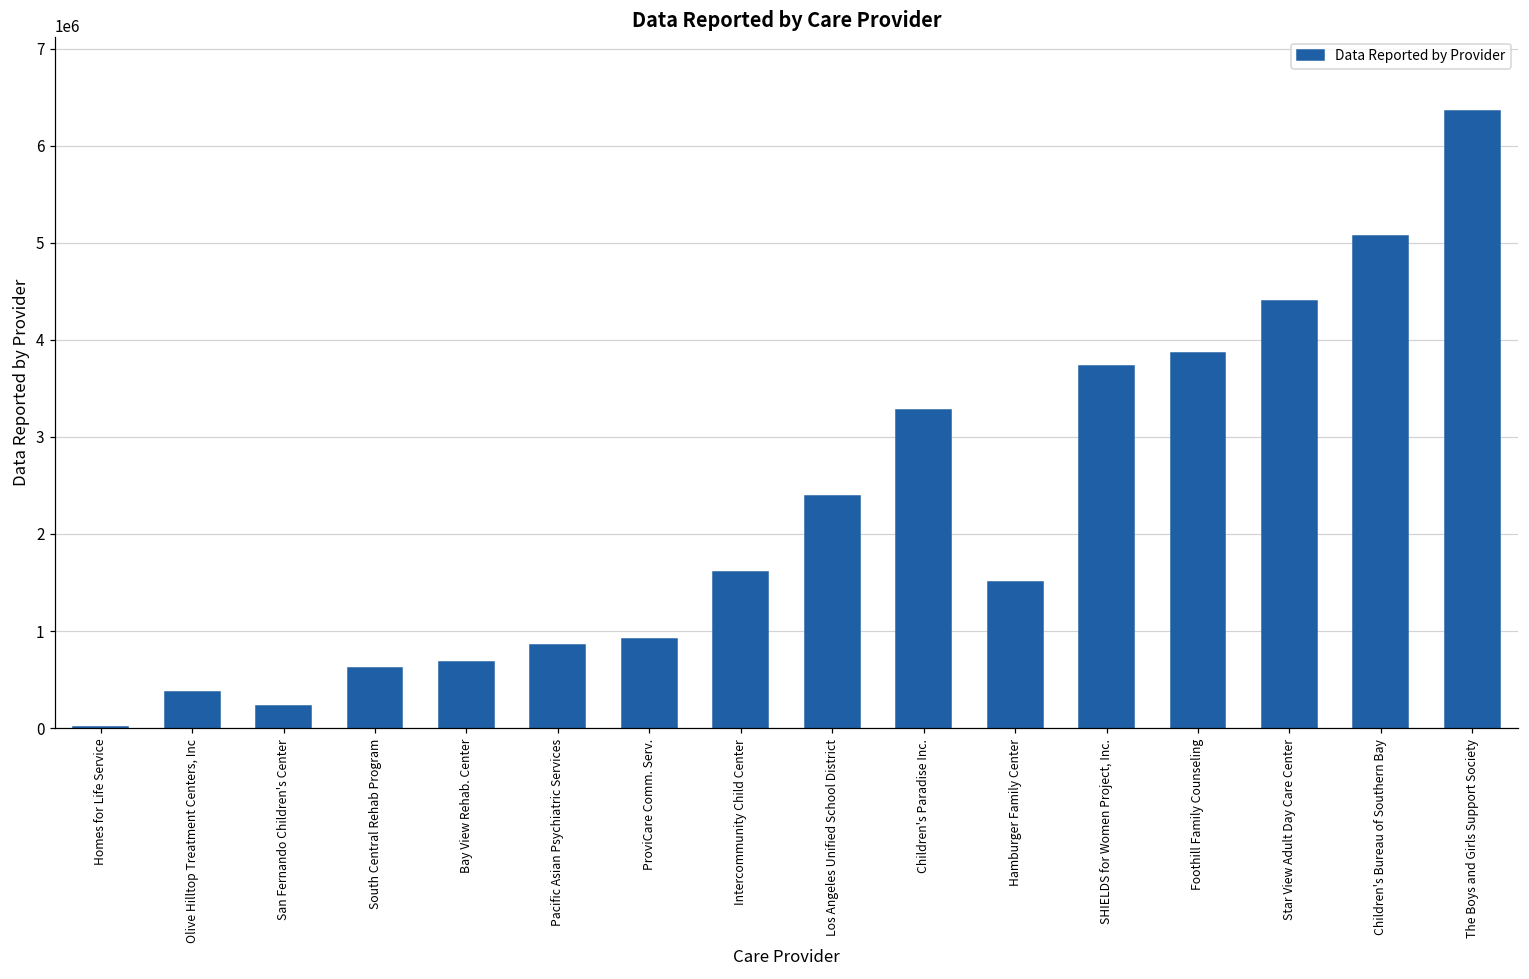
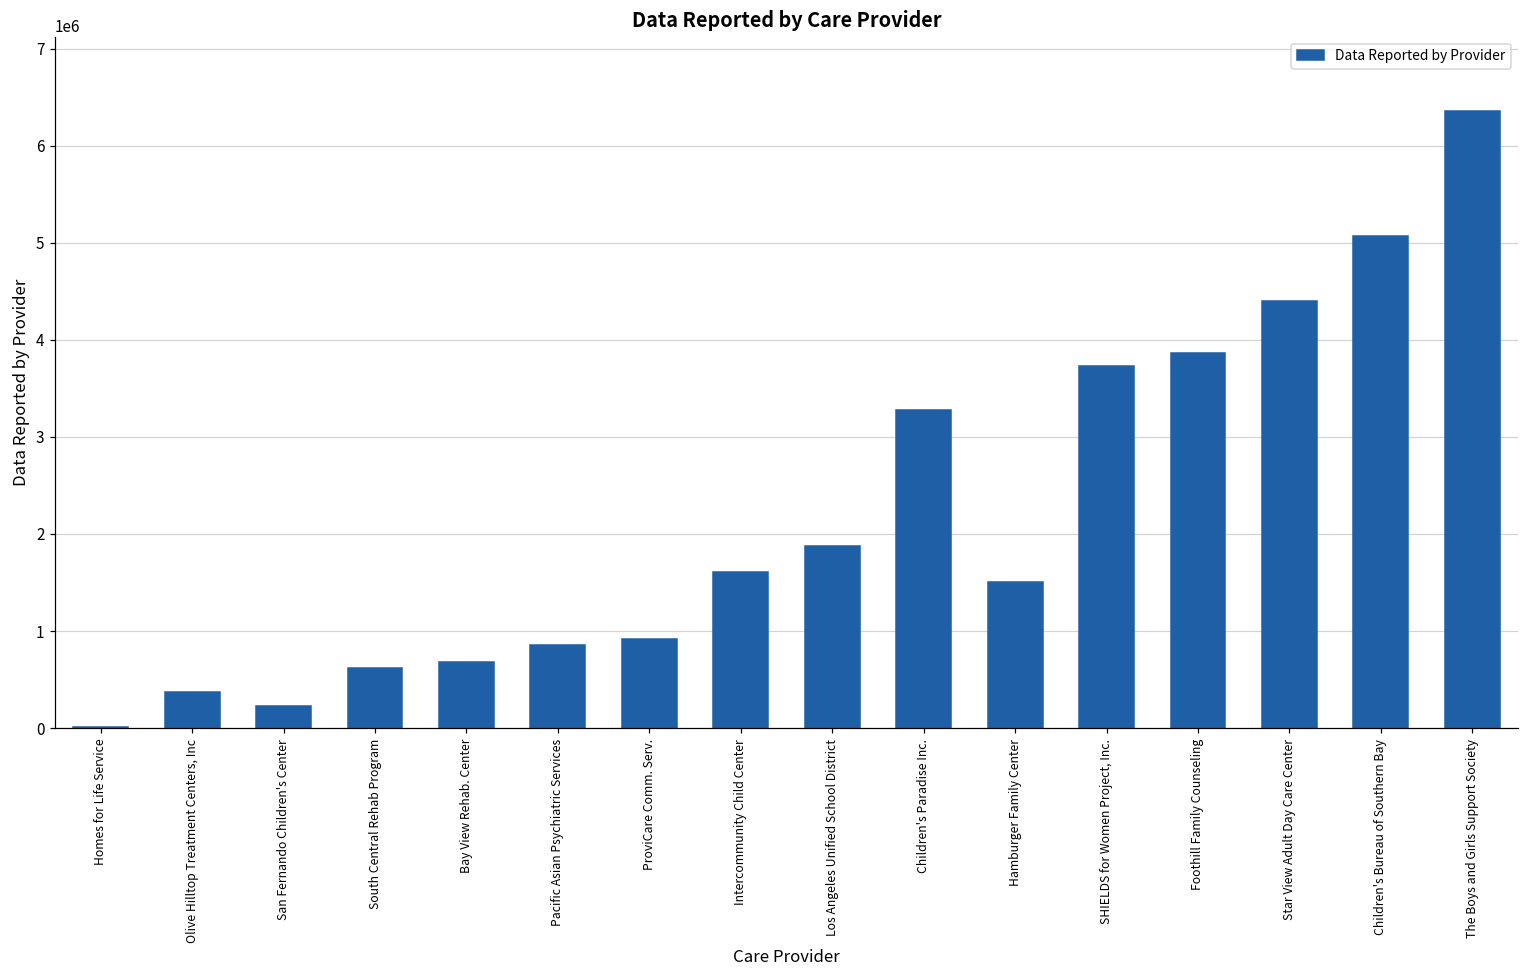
  {
    "Olive Hilltop Treatment Centers, Inc": 400000,
    "San Fernando Children's Center": 200000,
    "South Central Rehab Program": 600000,
    "Bay View Rehab. Center": 700000,
    "Pacific Asian Psychiatric Services": 900000,
    "ProviCare Comm. Serv.": 900000,
    "Intercommunity Child Center": 1600000,
-   "Los Angeles Unified School District": 2400000,
+   "Los Angeles Unified School District": 1900000,
    "Children's Paradise Inc.": 3300000,
    "Hamburger Family Center": 1500000,
    "SHIELDS for Women Project, Inc.": 3700000,
    "Foothill Family Counseling": 3900000,
    "Star View Adult Day Care Center": 4400000,
    "Children's Bureau of Southern Bay": 5100000,
    "The Boys and Girls Support Society": 6400000
  }
